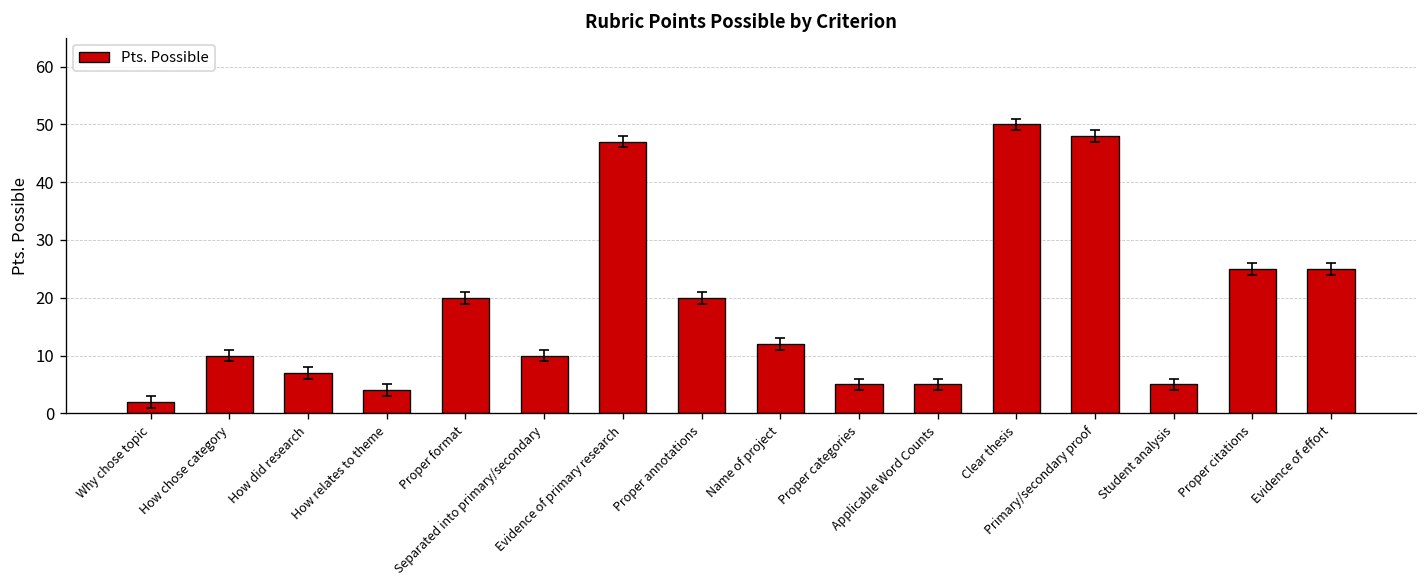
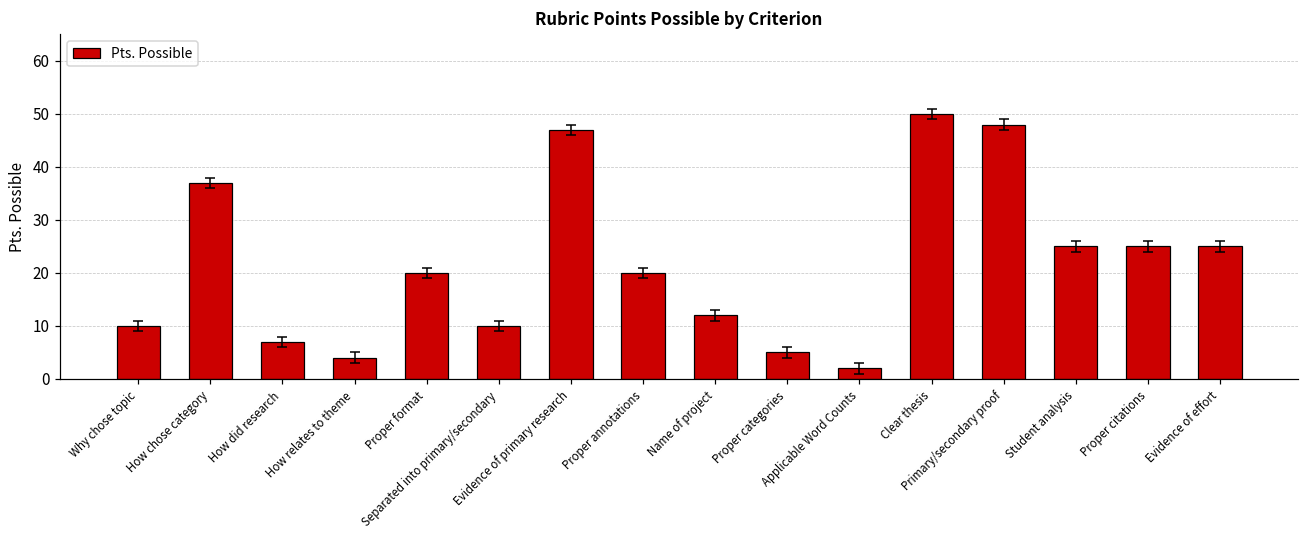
  {
    "Pts. Possible": {
-     "Why chose topic": 2,
-     "How chose category": 10,
+     "Why chose topic": 10,
+     "How chose category": 37,
      "How did research": 7,
      "How relates to theme": 4,
      "Proper format": 20,
      "Separated into primary/secondary": 10,
      "Evidence of primary research": 47,
      "Proper annotations": 20,
      "Name of project": 12,
      "Proper categories": 5,
-     "Applicable Word Counts": 5,
+     "Applicable Word Counts": 2,
      "Clear thesis": 50,
      "Primary/secondary proof": 48,
-     "Student analysis": 5,
+     "Student analysis": 25,
      "Proper citations": 25,
      "Evidence of effort": 25
    }
  }
